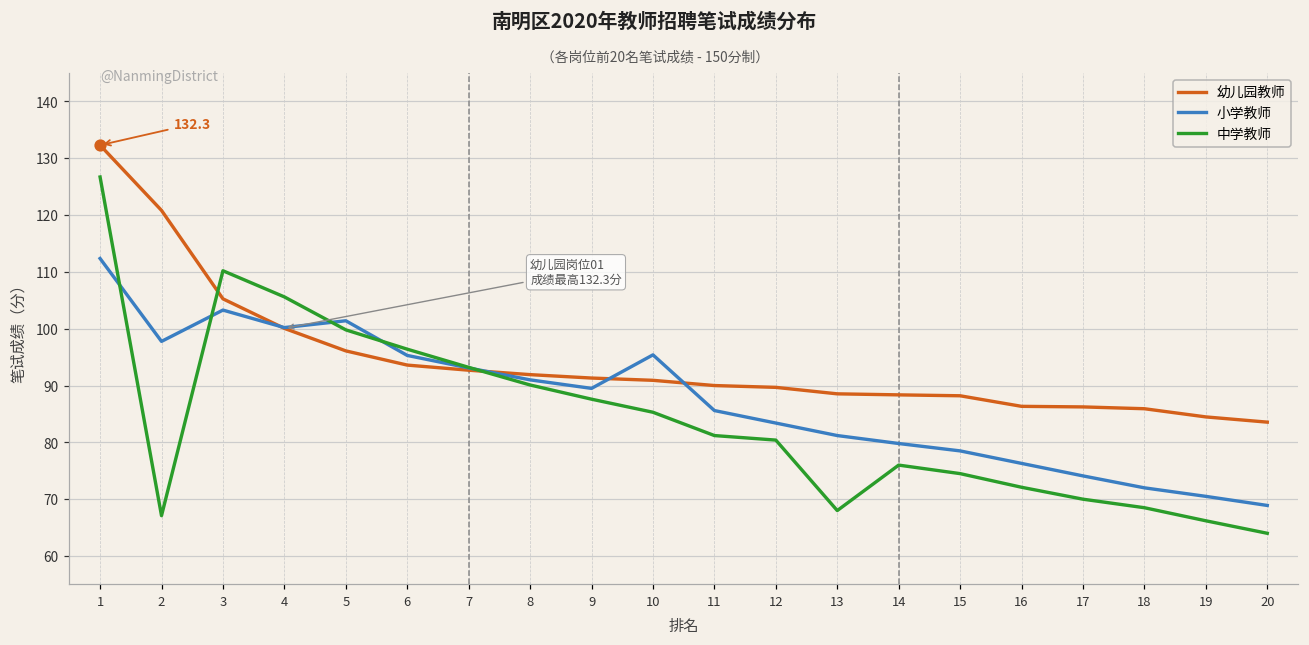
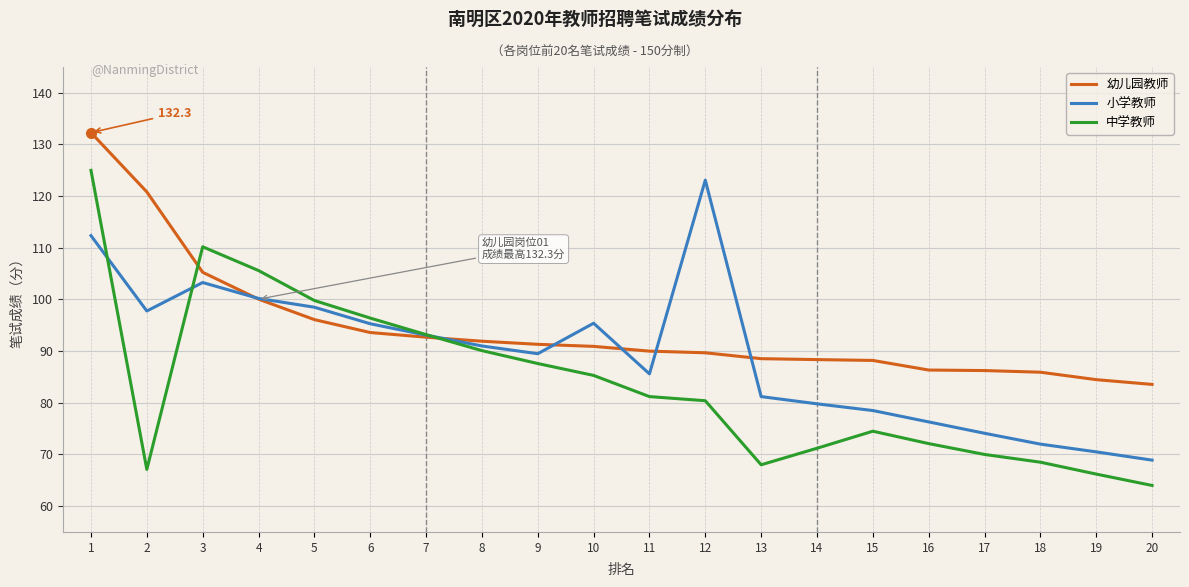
  {
    "小学教师": {
      "1": 112,
      "2": 98,
      "3": 103,
-     "5": 101,
+     "5": 99,
      "6": 95,
      "8": 91,
      "9": 90,
      "10": 95,
      "11": 86,
-     "12": 83,
+     "12": 123,
      "13": 81,
      "14": 80,
      "15": 79,
      "16": 76,
      "17": 74,
      "18": 72,
      "19": 71,
      "20": 69
    },
    "中学教师": {
-     "1": 127,
+     "1": 125,
      "2": 67,
      "3": 110,
      "4": 106,
      "5": 100,
      "6": 96,
      "8": 90,
      "9": 88,
      "10": 85,
      "11": 81,
      "12": 80,
      "13": 68,
-     "14": 76,
+     "14": 71,
      "15": 75,
      "16": 72,
      "17": 70,
      "18": 69,
      "19": 66,
      "20": 64
    }
  }
